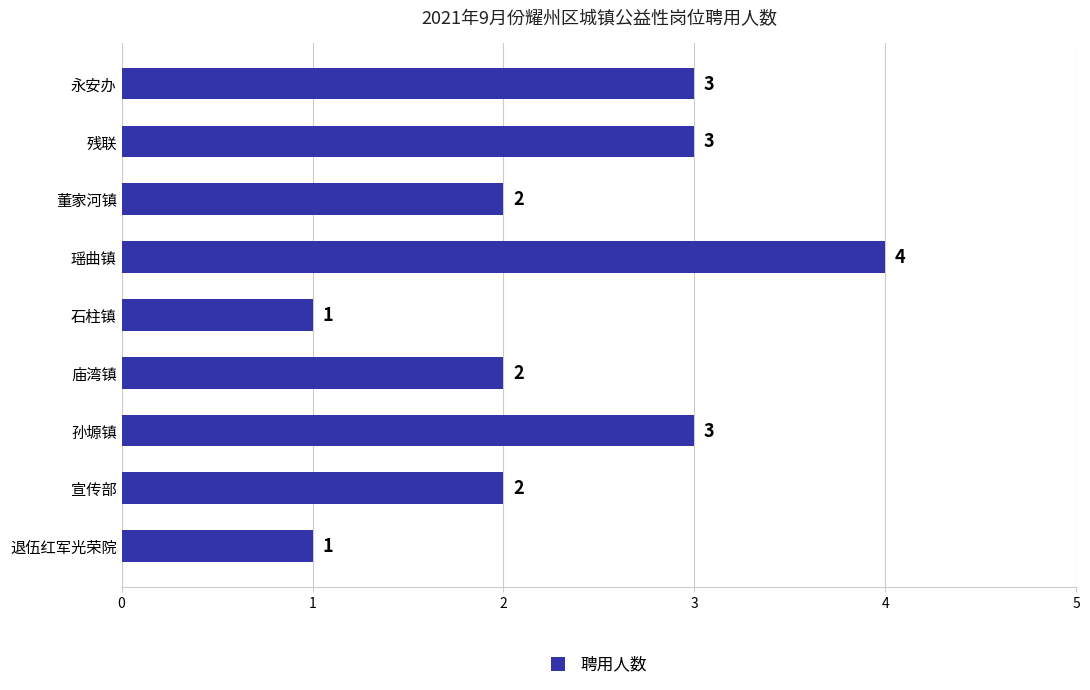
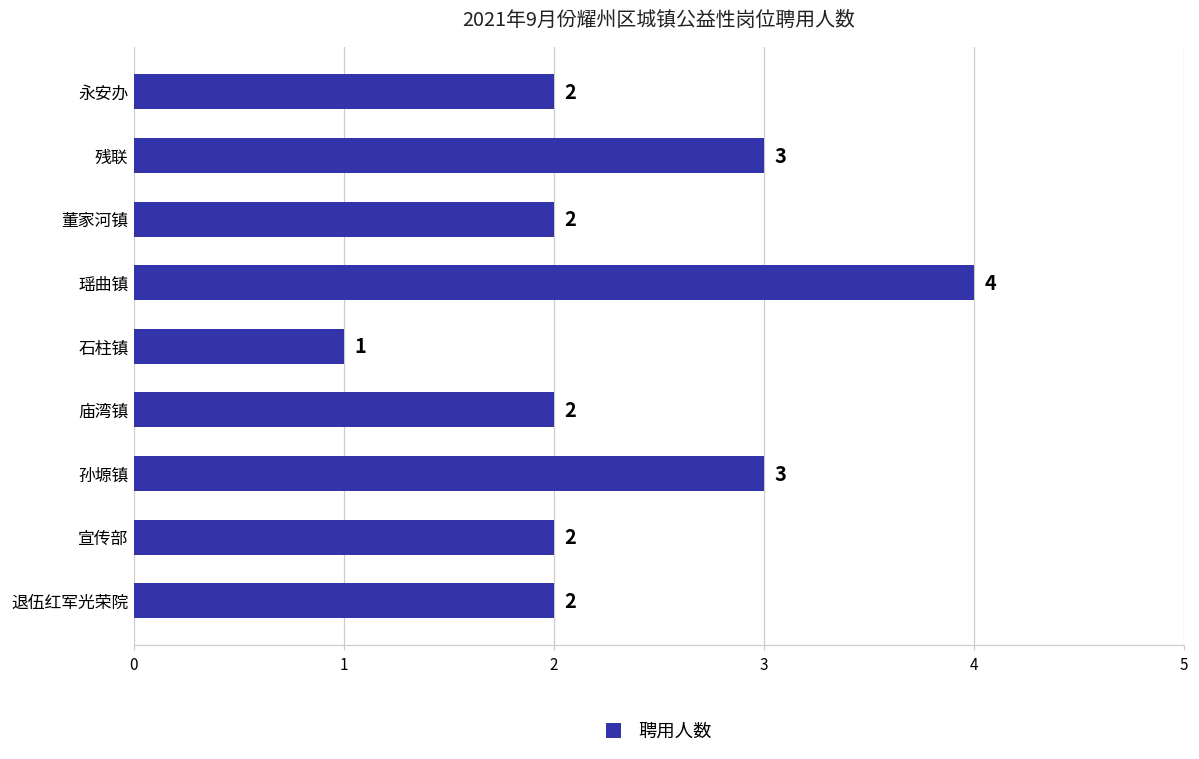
  {
-   "永安办": 3,
+   "永安办": 2,
    "残联": 3,
    "董家河镇": 2,
    "瑶曲镇": 4,
    "石柱镇": 1,
    "庙湾镇": 2,
    "孙塬镇": 3,
    "宣传部": 2,
-   "退伍红军光荣院": 1
+   "退伍红军光荣院": 2
  }
